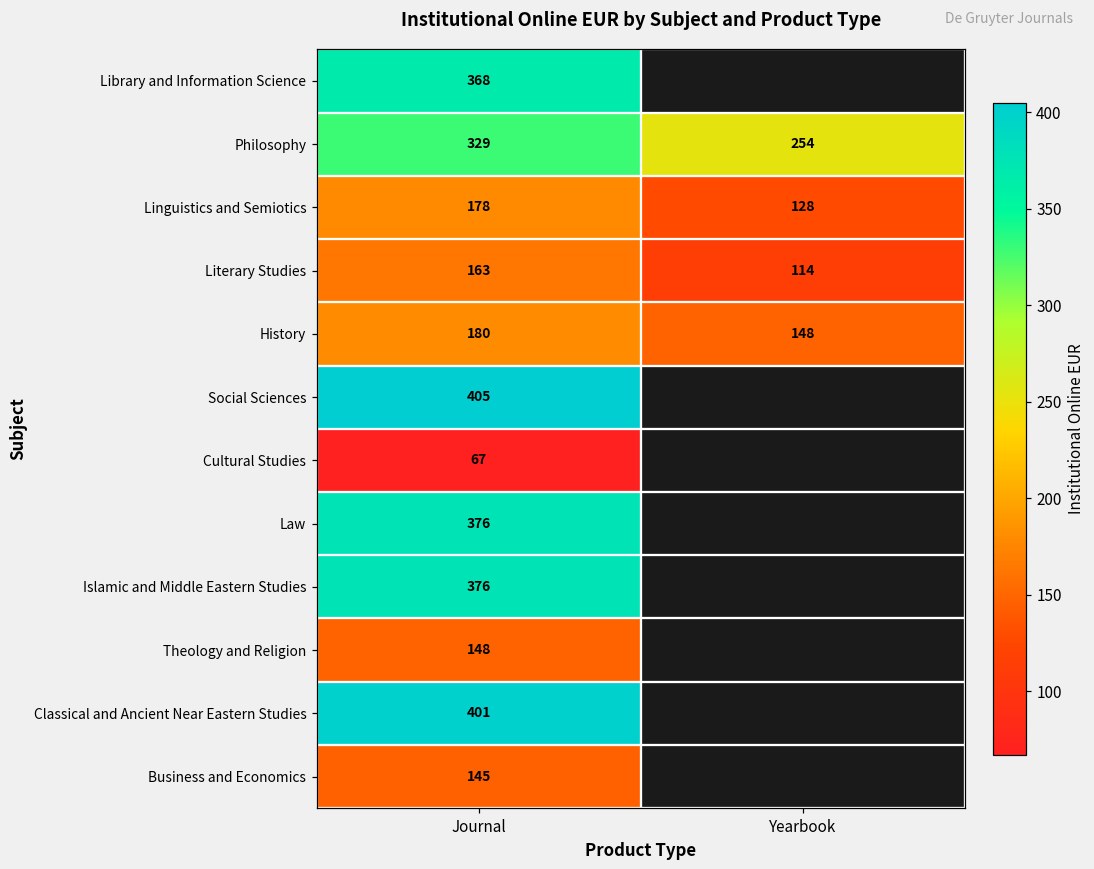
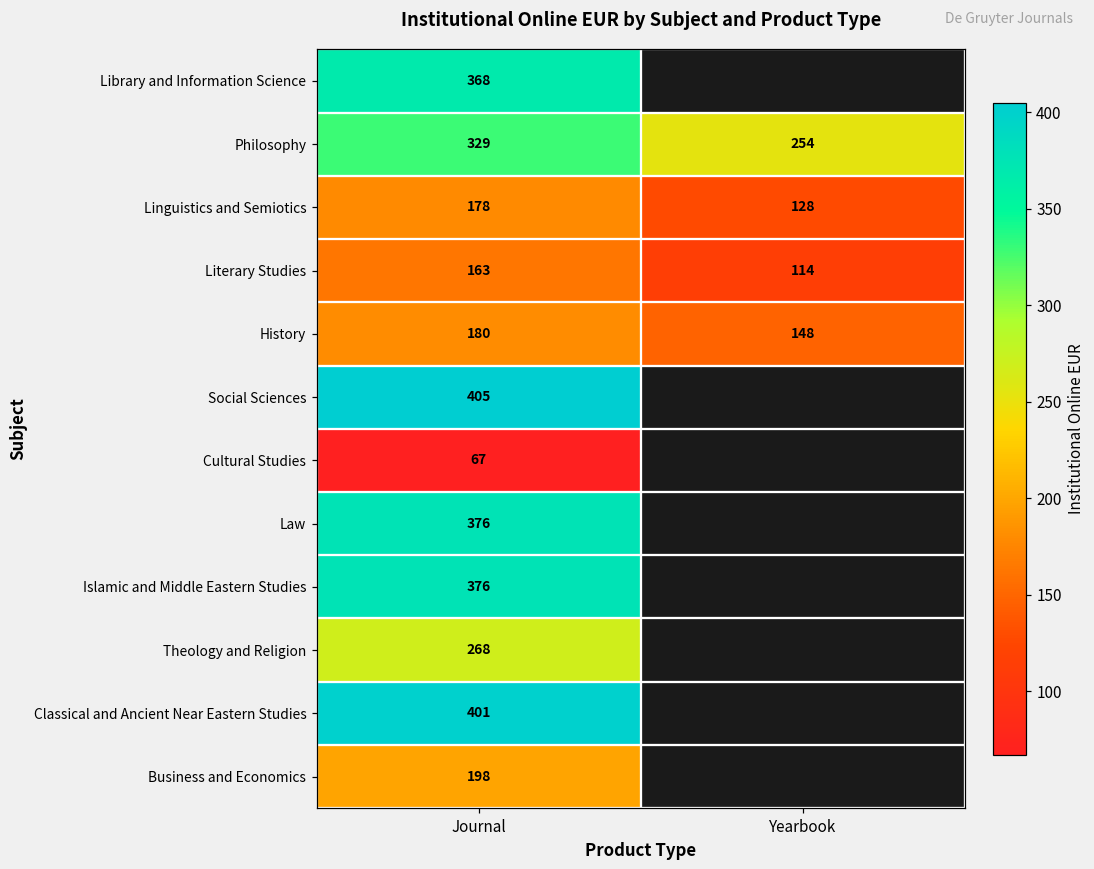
  {
    "Library and Information Science": {
      "Journal": 368
    },
    "Philosophy": {
      "Journal": 329,
      "Yearbook": 254
    },
    "Linguistics and Semiotics": {
      "Journal": 178,
      "Yearbook": 128
    },
    "Literary Studies": {
      "Journal": 163,
      "Yearbook": 114
    },
    "History": {
      "Journal": 180,
      "Yearbook": 148
    },
    "Social Sciences": {
      "Journal": 405
    },
    "Cultural Studies": {
      "Journal": 67
    },
    "Law": {
      "Journal": 376
    },
    "Islamic and Middle Eastern Studies": {
      "Journal": 376
    },
    "Theology and Religion": {
-     "Journal": 148
+     "Journal": 268
    },
    "Classical and Ancient Near Eastern Studies": {
      "Journal": 401
    },
    "Business and Economics": {
-     "Journal": 145
+     "Journal": 198
    }
  }
